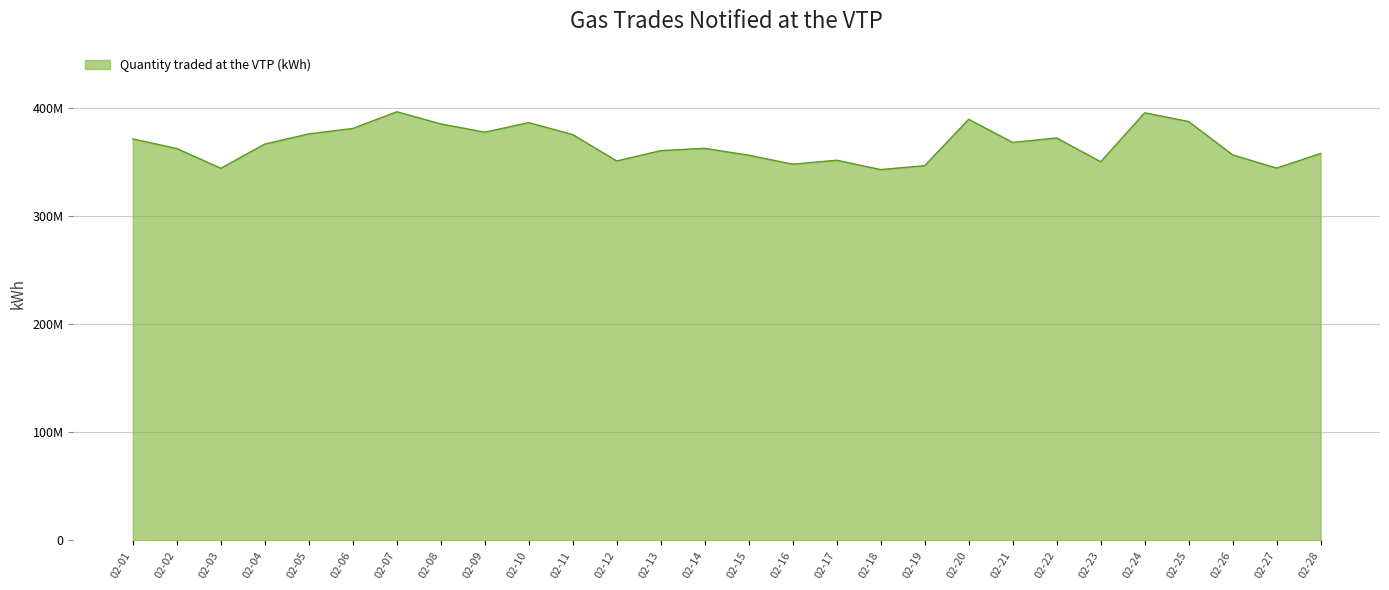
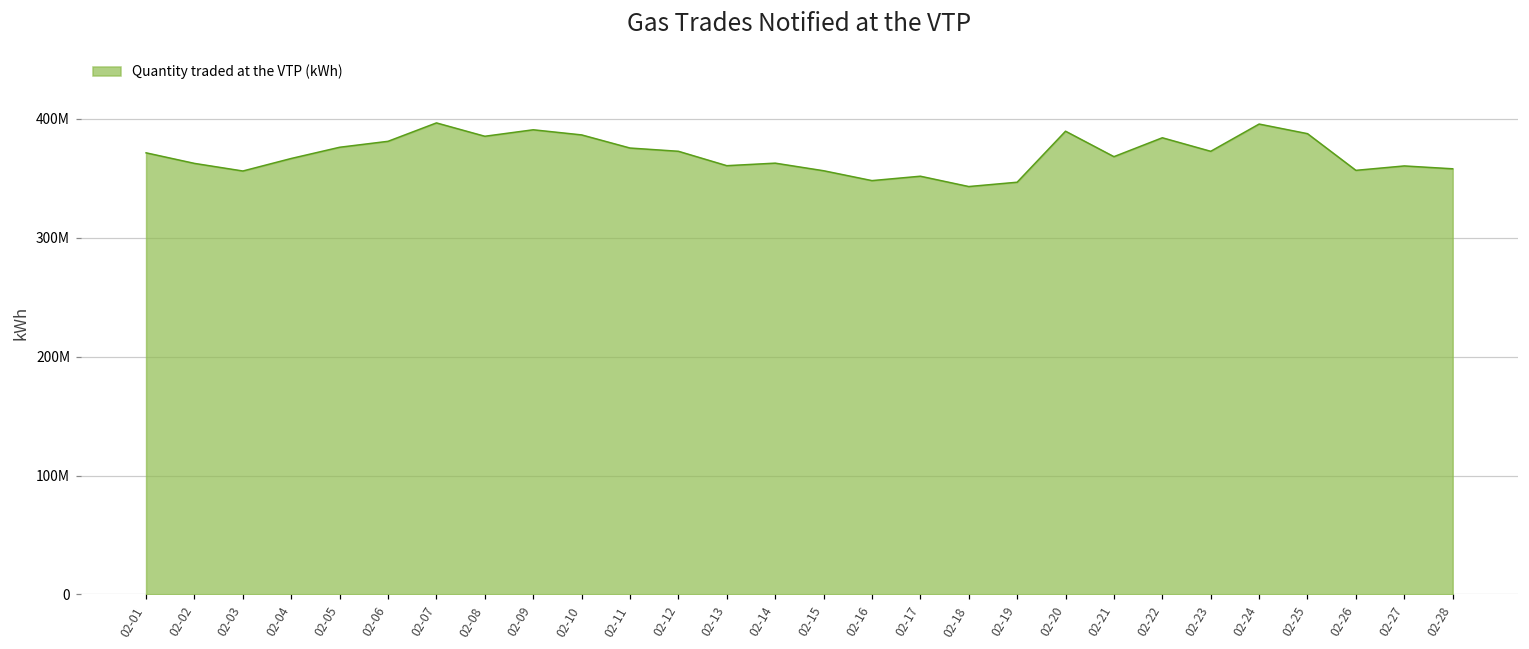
  {
    "02-01": 371000000,
    "02-02": 362000000,
-   "02-03": 344000000,
+   "02-03": 356000000,
    "02-04": 367000000,
    "02-05": 376000000,
    "02-06": 381000000,
    "02-07": 397000000,
    "02-08": 385000000,
-   "02-09": 378000000,
+   "02-09": 391000000,
    "02-10": 386000000,
    "02-11": 375000000,
-   "02-12": 351000000,
+   "02-12": 373000000,
    "02-13": 361000000,
    "02-14": 363000000,
    "02-15": 356000000,
    "02-16": 348000000,
    "02-17": 352000000,
    "02-18": 343000000,
    "02-19": 347000000,
    "02-20": 390000000,
    "02-21": 368000000,
-   "02-22": 372000000,
-   "02-23": 350000000,
+   "02-22": 384000000,
+   "02-23": 373000000,
    "02-24": 396000000,
    "02-25": 387000000,
    "02-26": 357000000,
-   "02-27": 344000000,
+   "02-27": 360000000,
    "02-28": 358000000
  }
